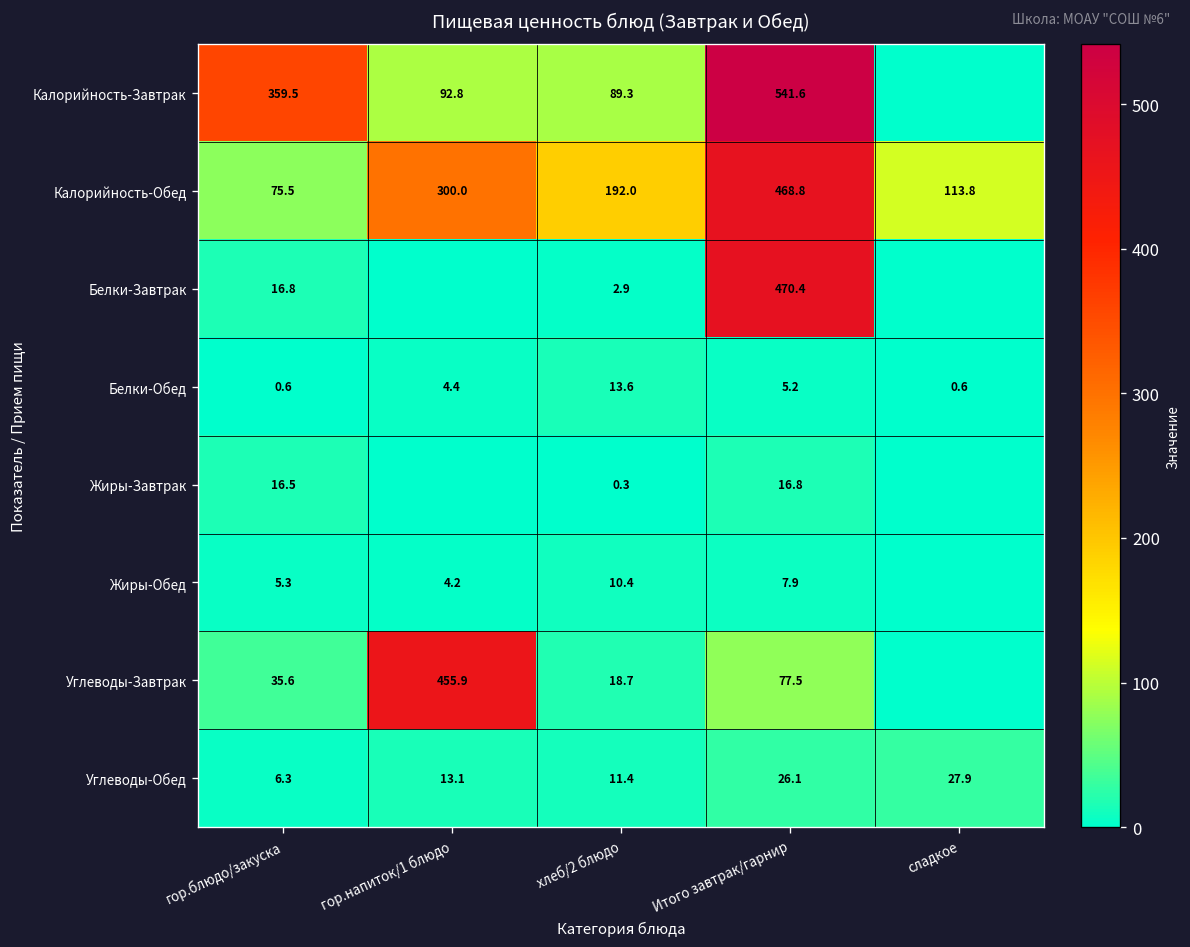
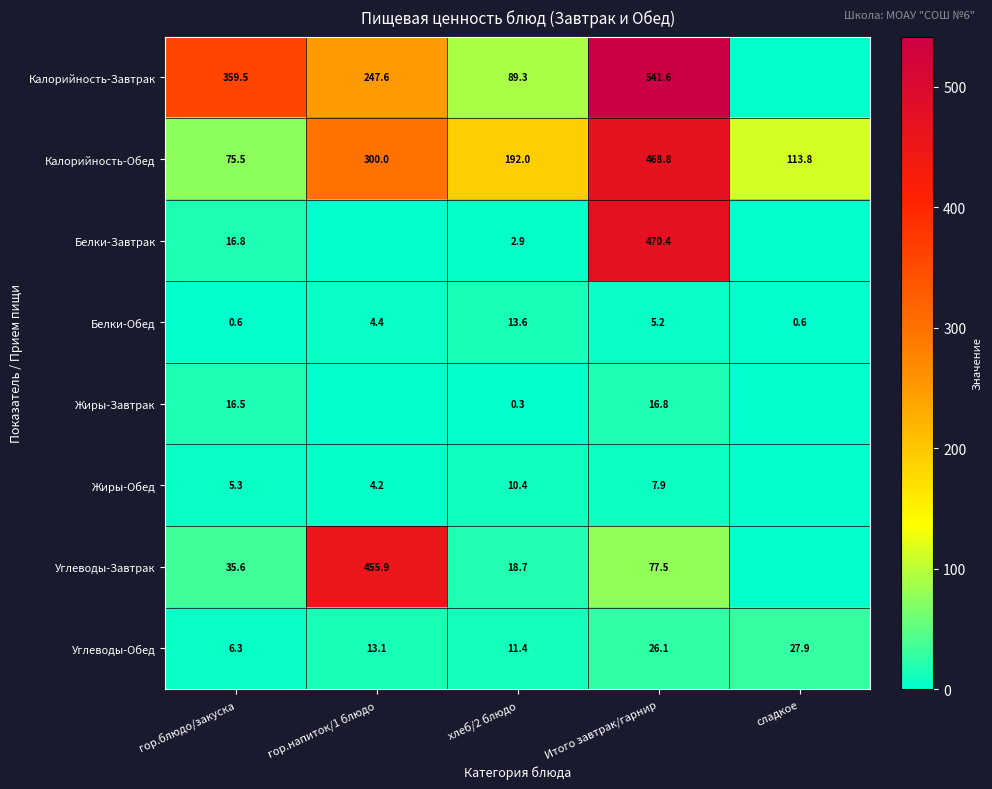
  {
    "Калорийность-Завтрак": {
      "гор.блюдо/закуска": 359.5,
-     "гор.напиток/1 блюдо": 92.8,
+     "гор.напиток/1 блюдо": 247.6,
      "хлеб/2 блюдо": 89.3,
      "Итого завтрак/гарнир": 541.6
    },
    "Калорийность-Обед": {
      "гор.блюдо/закуска": 75.5,
      "гор.напиток/1 блюдо": 300.0,
      "хлеб/2 блюдо": 192.0,
      "Итого завтрак/гарнир": 468.8,
      "сладкое": 113.8
    },
    "Белки-Завтрак": {
      "гор.блюдо/закуска": 16.8,
      "хлеб/2 блюдо": 2.9,
      "Итого завтрак/гарнир": 470.4
    },
    "Белки-Обед": {
      "гор.блюдо/закуска": 0.6,
      "гор.напиток/1 блюдо": 4.4,
      "хлеб/2 блюдо": 13.6,
      "Итого завтрак/гарнир": 5.2,
      "сладкое": 0.6
    },
    "Жиры-Завтрак": {
      "гор.блюдо/закуска": 16.5,
      "хлеб/2 блюдо": 0.3,
      "Итого завтрак/гарнир": 16.8
    },
    "Жиры-Обед": {
      "гор.блюдо/закуска": 5.3,
      "гор.напиток/1 блюдо": 4.2,
      "хлеб/2 блюдо": 10.4,
      "Итого завтрак/гарнир": 7.9
    },
    "Углеводы-Завтрак": {
      "гор.блюдо/закуска": 35.6,
      "гор.напиток/1 блюдо": 455.9,
      "хлеб/2 блюдо": 18.7,
      "Итого завтрак/гарнир": 77.5
    },
    "Углеводы-Обед": {
      "гор.блюдо/закуска": 6.3,
      "гор.напиток/1 блюдо": 13.1,
      "хлеб/2 блюдо": 11.4,
      "Итого завтрак/гарнир": 26.1,
      "сладкое": 27.9
    }
  }
